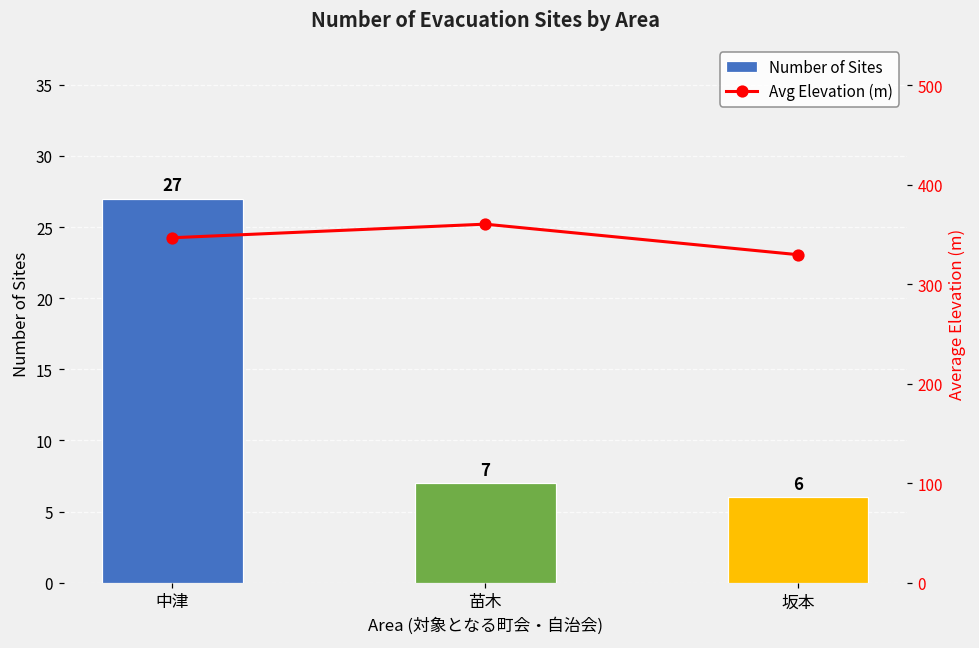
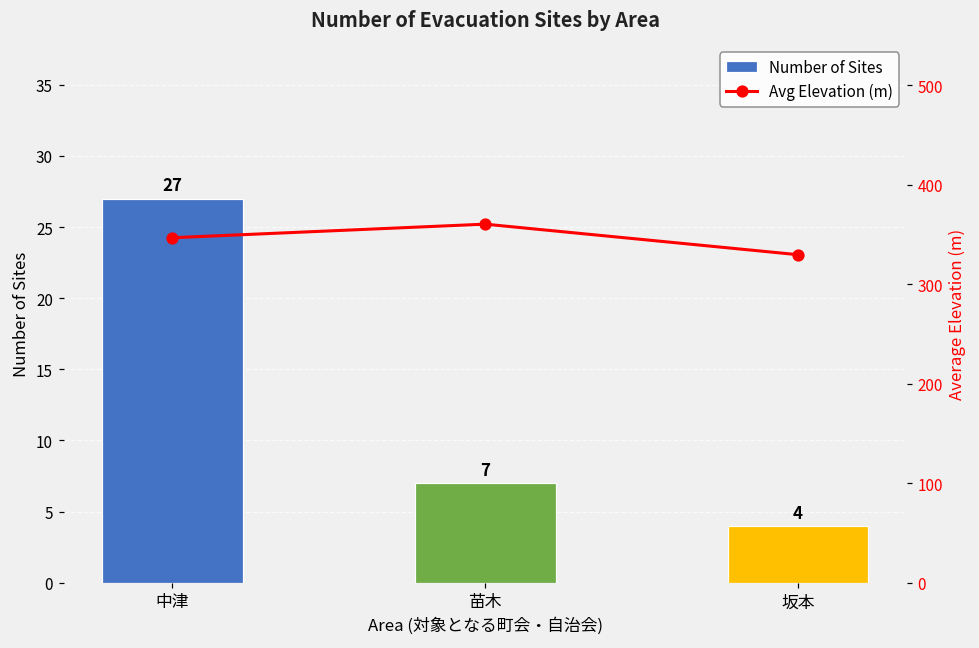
  {
    "Number of Sites": {
      "中津": 27,
      "苗木": 7,
-     "坂本": 6
+     "坂本": 4
    }
  }
